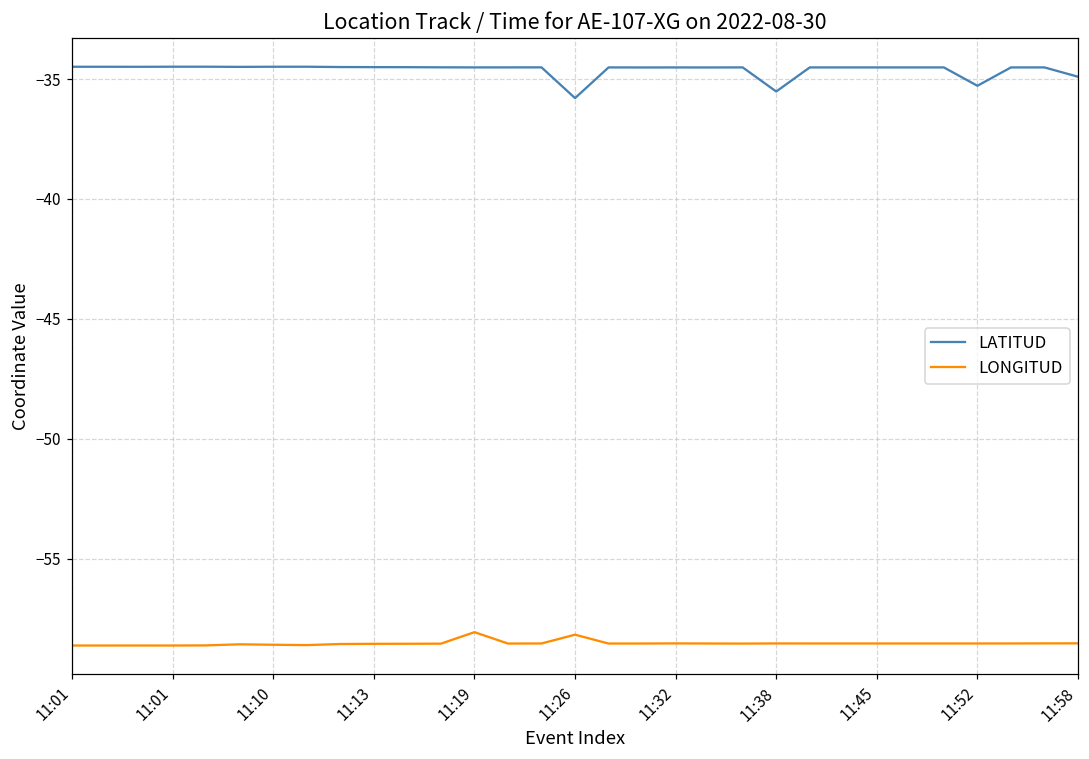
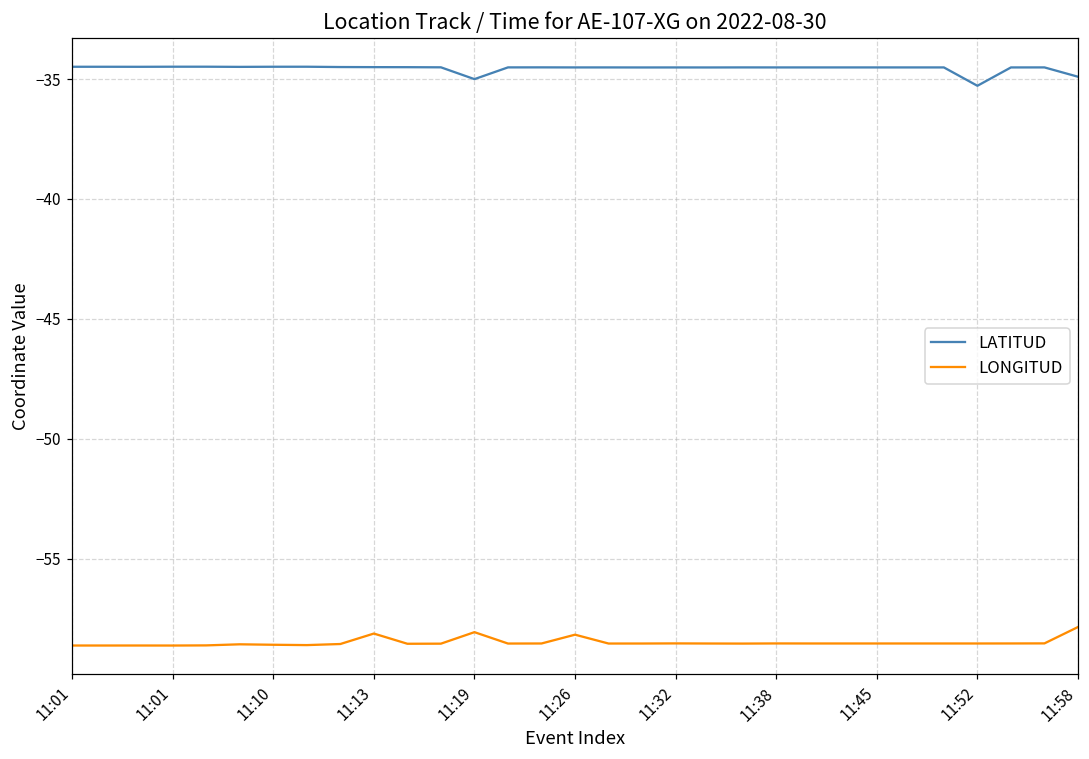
  {
    "LATITUD": {
      "11:13": -34.5,
-     "11:19": -34.5,
-     "11:26": -35.8,
+     "11:19": -35.0,
+     "11:26": -34.5,
      "11:32": -34.5,
-     "11:38": -35.5,
+     "11:38": -34.5,
      "11:52": -35.3,
      "11:58": -34.9
    },
    "LONGITUD": {
-     "11:13": -58.5,
+     "11:13": -58.1,
      "11:19": -58.1,
      "11:26": -58.2,
      "11:32": -58.5,
      "11:38": -58.5,
      "11:52": -58.5,
-     "11:58": -58.5
+     "11:58": -57.8
    }
  }
